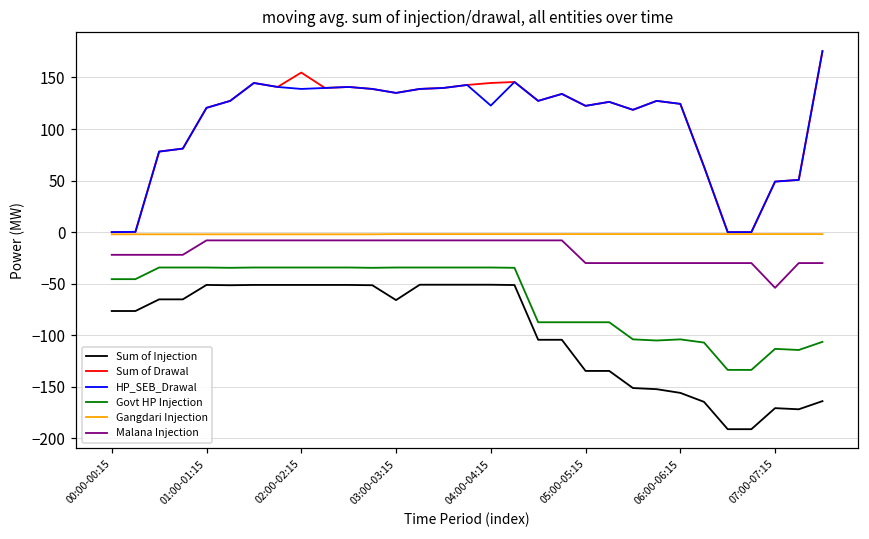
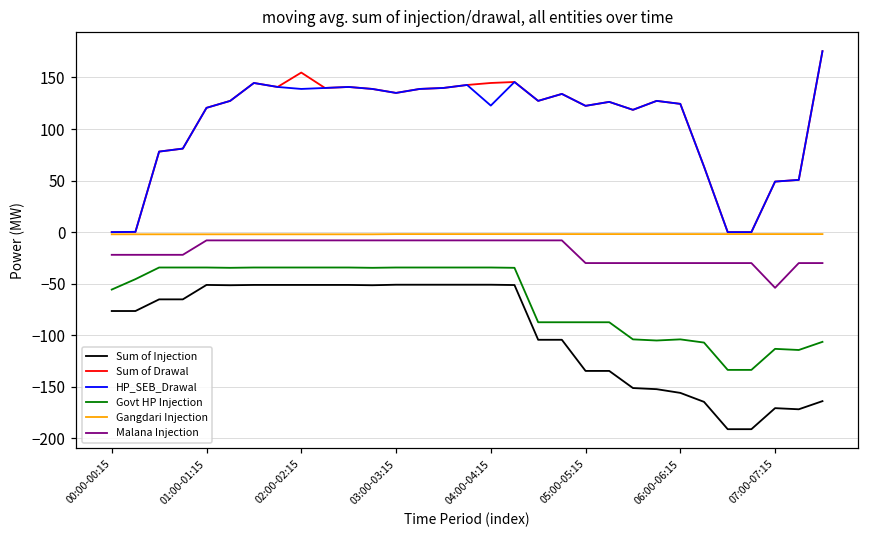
  {
    "Sum of Injection": {
      "00:00-00:15": -80,
      "01:00-01:15": -50,
      "02:00-02:15": -50,
-     "03:00-03:15": -70,
+     "03:00-03:15": -50,
      "04:00-04:15": -50,
      "05:00-05:15": -130,
      "06:00-06:15": -160,
      "07:00-07:15": -170
    },
    "Sum of Drawal": {
      "02:00-02:15": 150,
      "04:00-04:15": 140
    },
    "HP_SEB_Drawal": {
      "02:00-02:15": 140,
      "04:00-04:15": 120
    },
    "Govt HP Injection": {
-     "00:00-00:15": -50,
+     "00:00-00:15": -60,
      "01:00-01:15": -30,
      "02:00-02:15": -30,
      "03:00-03:15": -30,
      "04:00-04:15": -30,
      "05:00-05:15": -90,
      "06:00-06:15": -100,
      "07:00-07:15": -110
    },
    "Gangdari Injection": {
      "01:00-01:15": 0,
      "02:00-02:15": 0,
      "03:00-03:15": 0,
      "04:00-04:15": 0,
      "05:00-05:15": 0,
      "06:00-06:15": 0,
      "07:00-07:15": 0
    },
    "Malana Injection": {
      "00:00-00:15": -20,
      "01:00-01:15": -10,
      "02:00-02:15": -10,
      "03:00-03:15": -10,
      "04:00-04:15": -10,
      "05:00-05:15": -30,
      "06:00-06:15": -30,
      "07:00-07:15": -50
    }
  }
